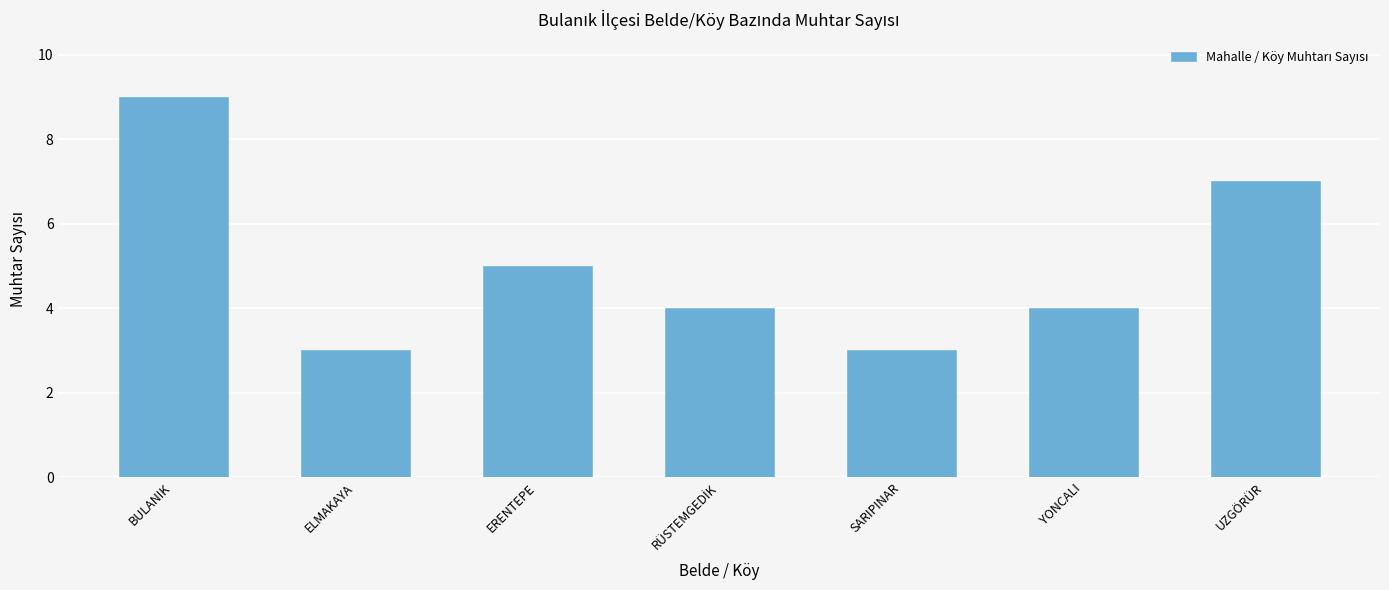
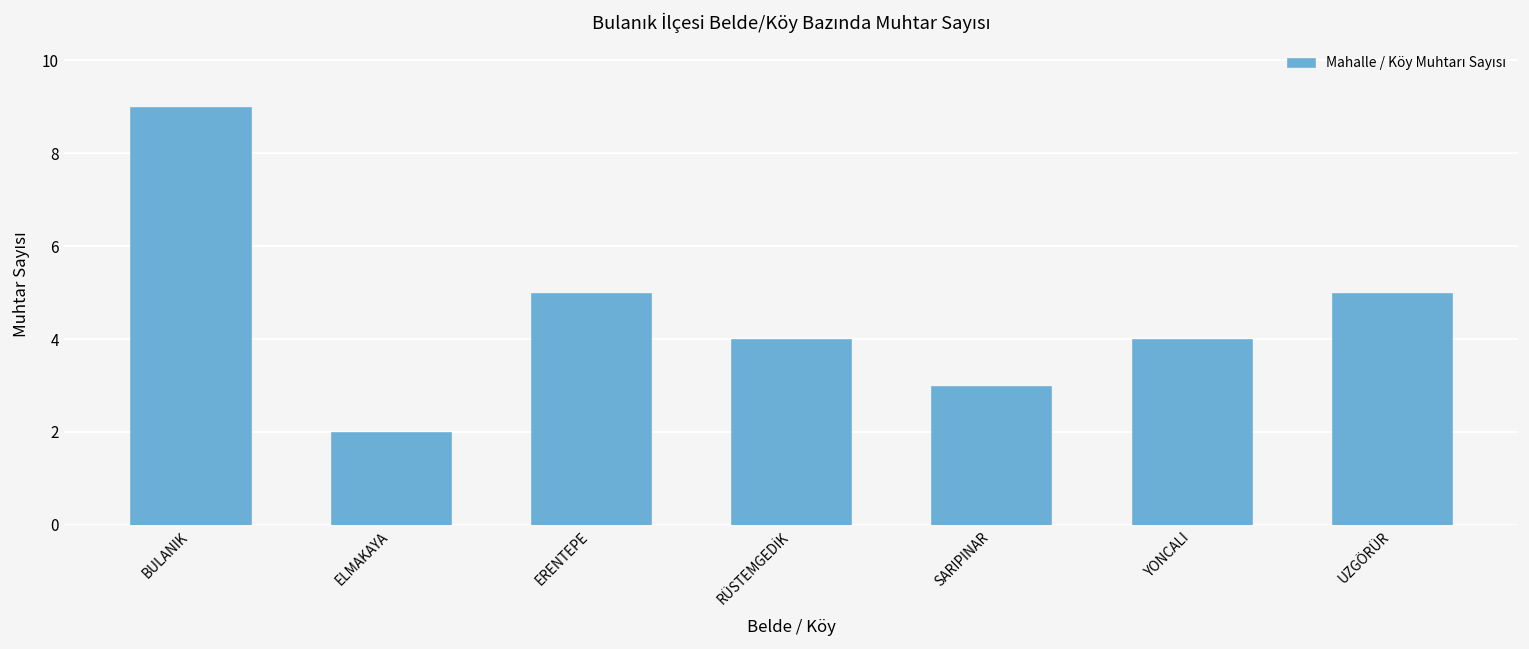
  {
    "BULANIK": 9,
-   "ELMAKAYA": 3,
+   "ELMAKAYA": 2,
    "ERENTEPE": 5,
    "RÜSTEMGEDİK": 4,
    "SARIPINAR": 3,
    "YONCALI": 4,
-   "UZGÖRÜR": 7
+   "UZGÖRÜR": 5
  }
